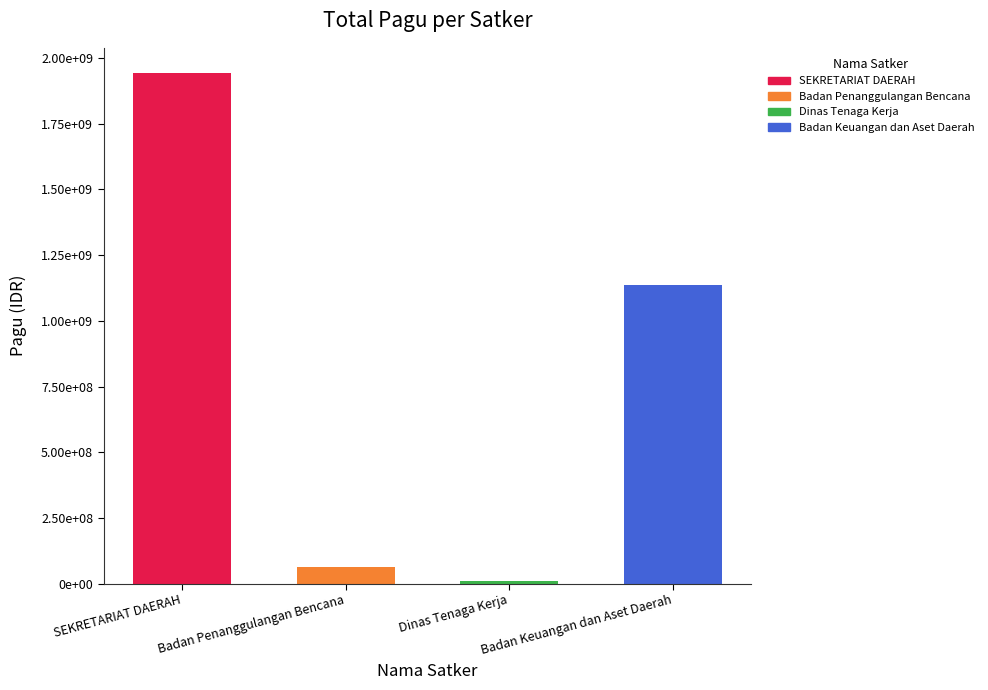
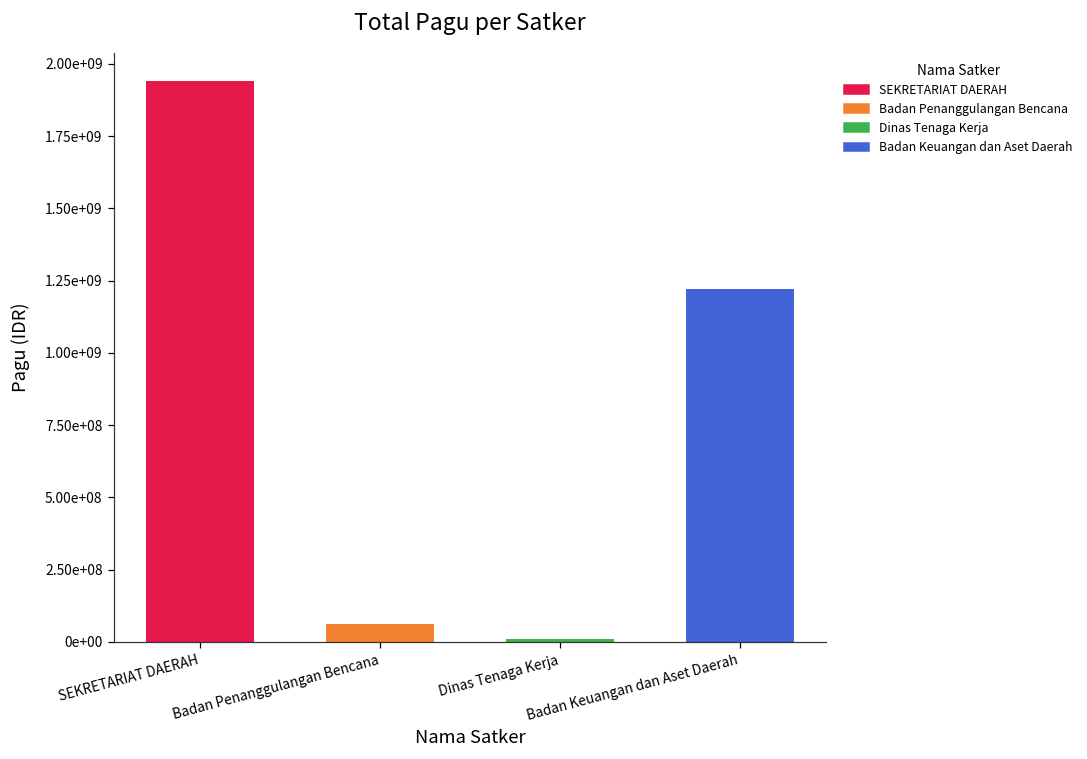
  {
    "SEKRETARIAT DAERAH": 1940000000,
    "Badan Penanggulangan Bencana": 60000000,
    "Dinas Tenaga Kerja": 10000000,
-   "Badan Keuangan dan Aset Daerah": 1140000000
+   "Badan Keuangan dan Aset Daerah": 1220000000
  }
